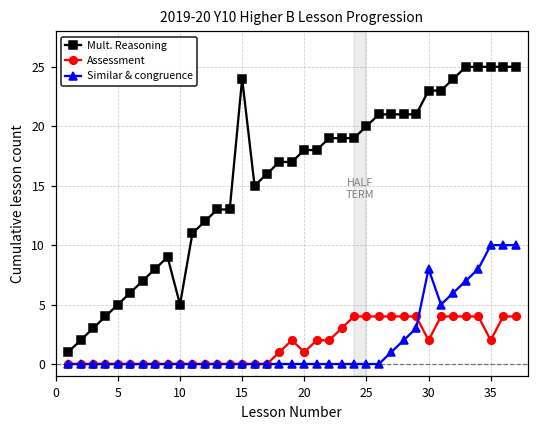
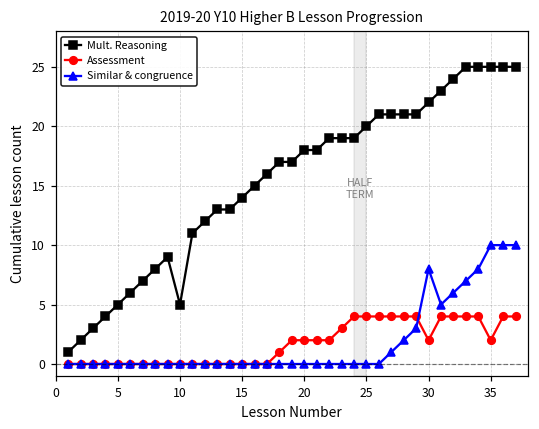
  {
    "Mult. Reasoning": {
      "5": 5,
      "10": 5,
-     "15": 24,
+     "15": 14,
      "20": 18,
      "25": 20,
-     "30": 23,
+     "30": 22,
      "35": 25
    },
    "Assessment": {
-     "20": 1,
+     "20": 2,
      "25": 4,
      "30": 2,
      "35": 2
    },
    "Similar & congruence": {
      "20": 0,
      "25": 0,
      "30": 8,
      "35": 10
    }
  }
